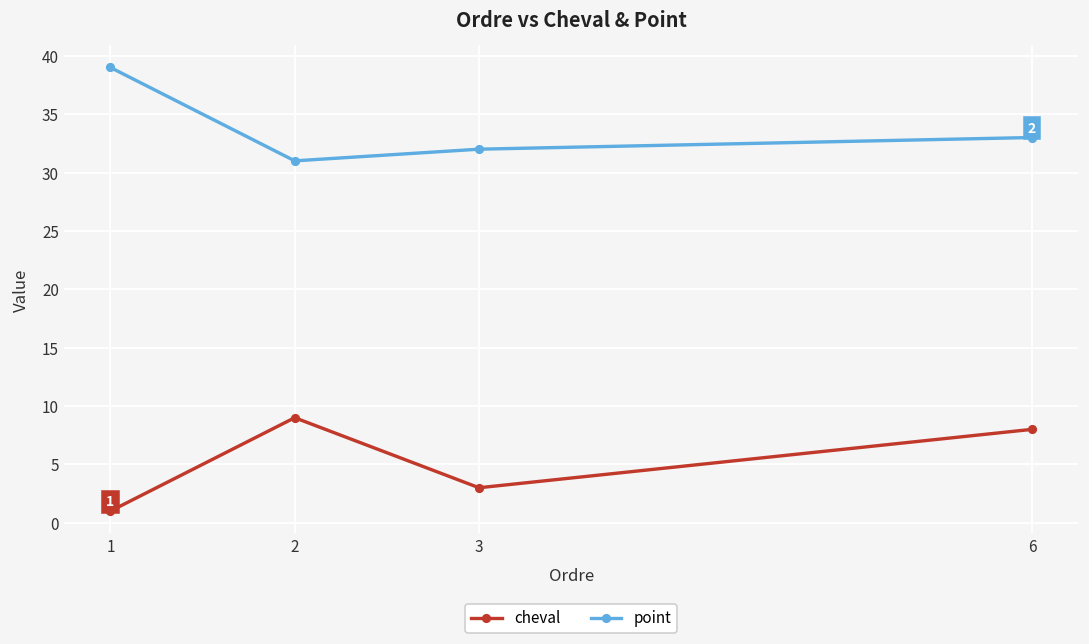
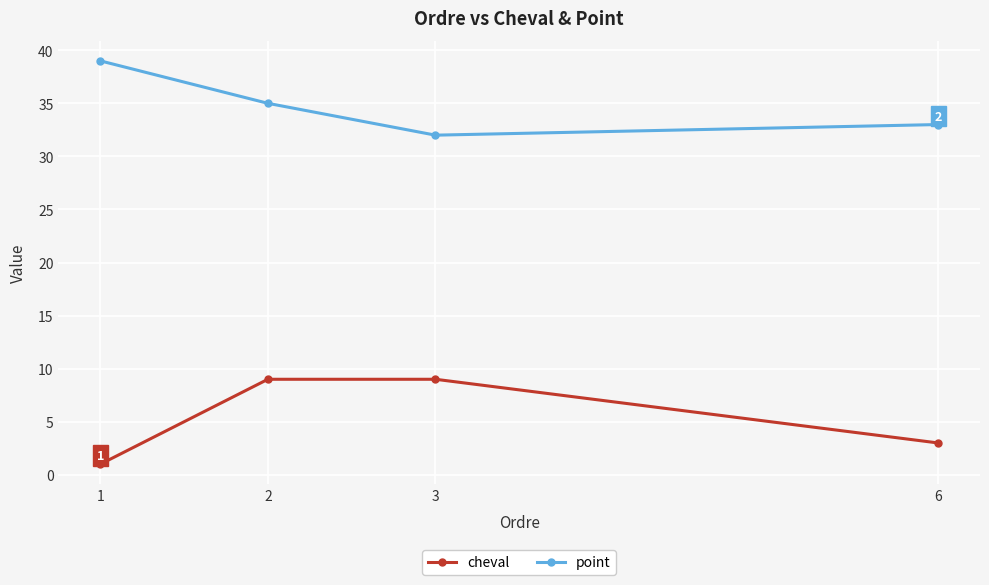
  {
    "cheval": {
      "2": 9,
-     "3": 3,
-     "6": 8
+     "3": 9,
+     "6": 3
    },
    "point": {
      "1": 39,
-     "2": 31,
+     "2": 35,
      "3": 32
    }
  }
